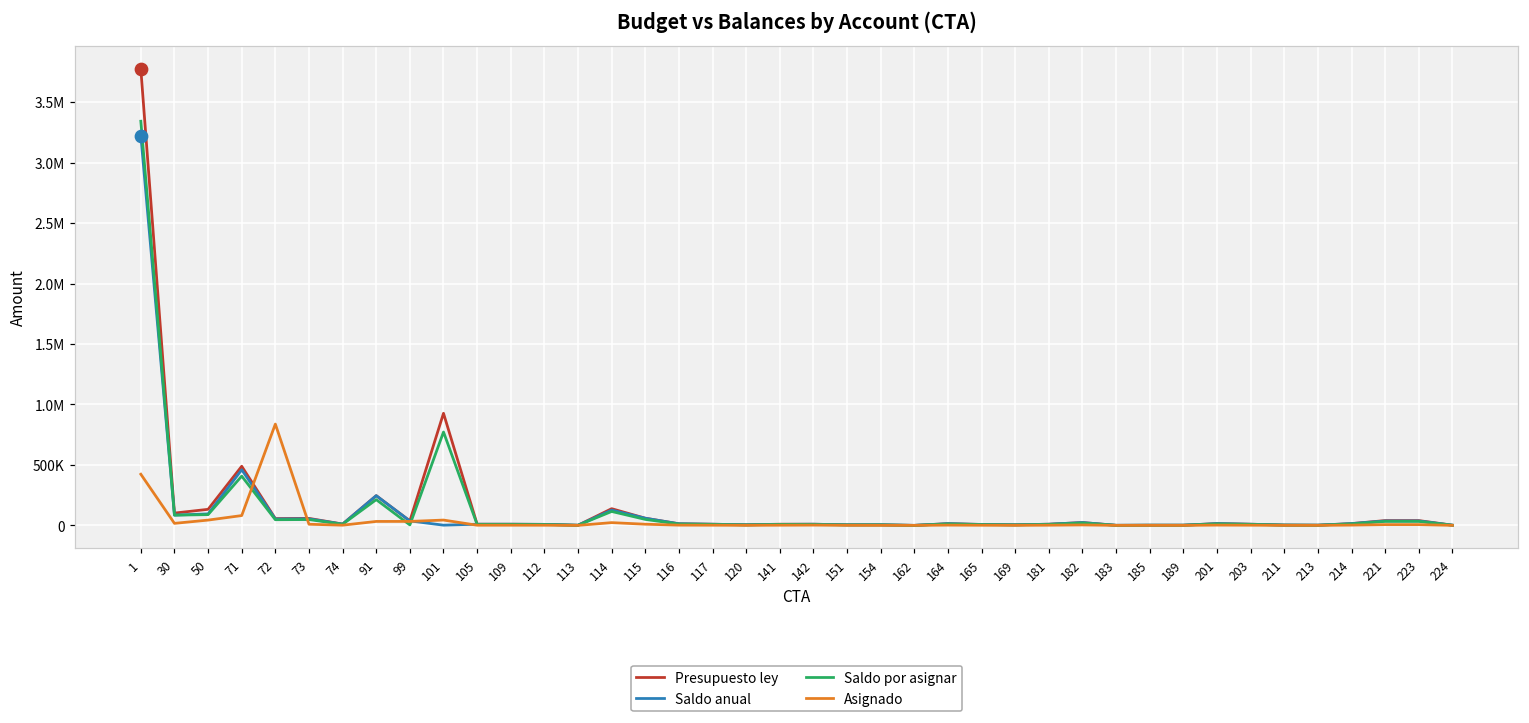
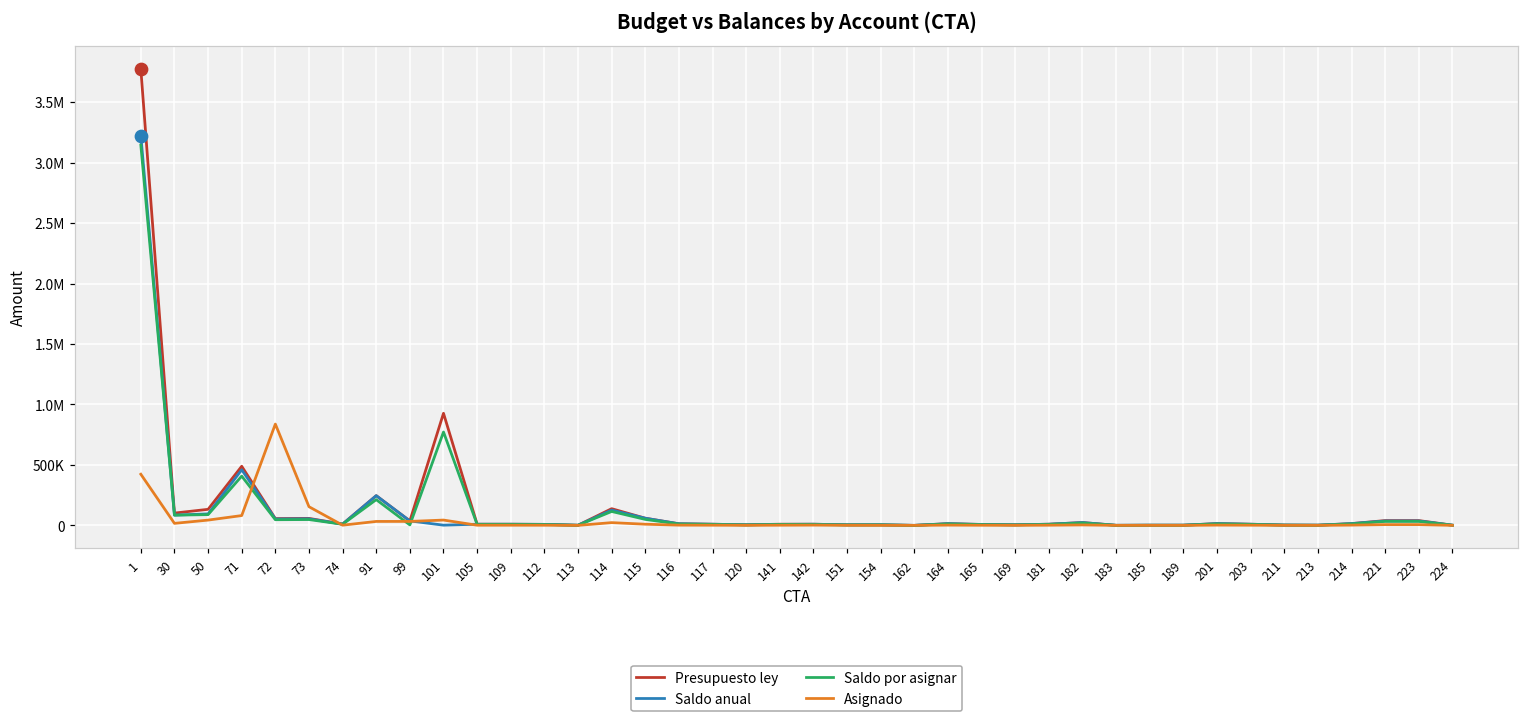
  {
    "Saldo por asignar": {
-     "1": 3340000,
+     "1": 3150000,
      "71": 410000,
      "91": 210000,
      "99": 0,
      "101": 770000
    },
    "Asignado": {
      "1": 420000,
      "30": 20000,
      "50": 40000,
      "71": 80000,
      "72": 840000,
-     "73": 10000,
+     "73": 150000,
      "91": 30000,
      "101": 40000,
      "114": 20000,
      "115": 10000,
      "221": 10000,
      "223": 10000
    }
  }
